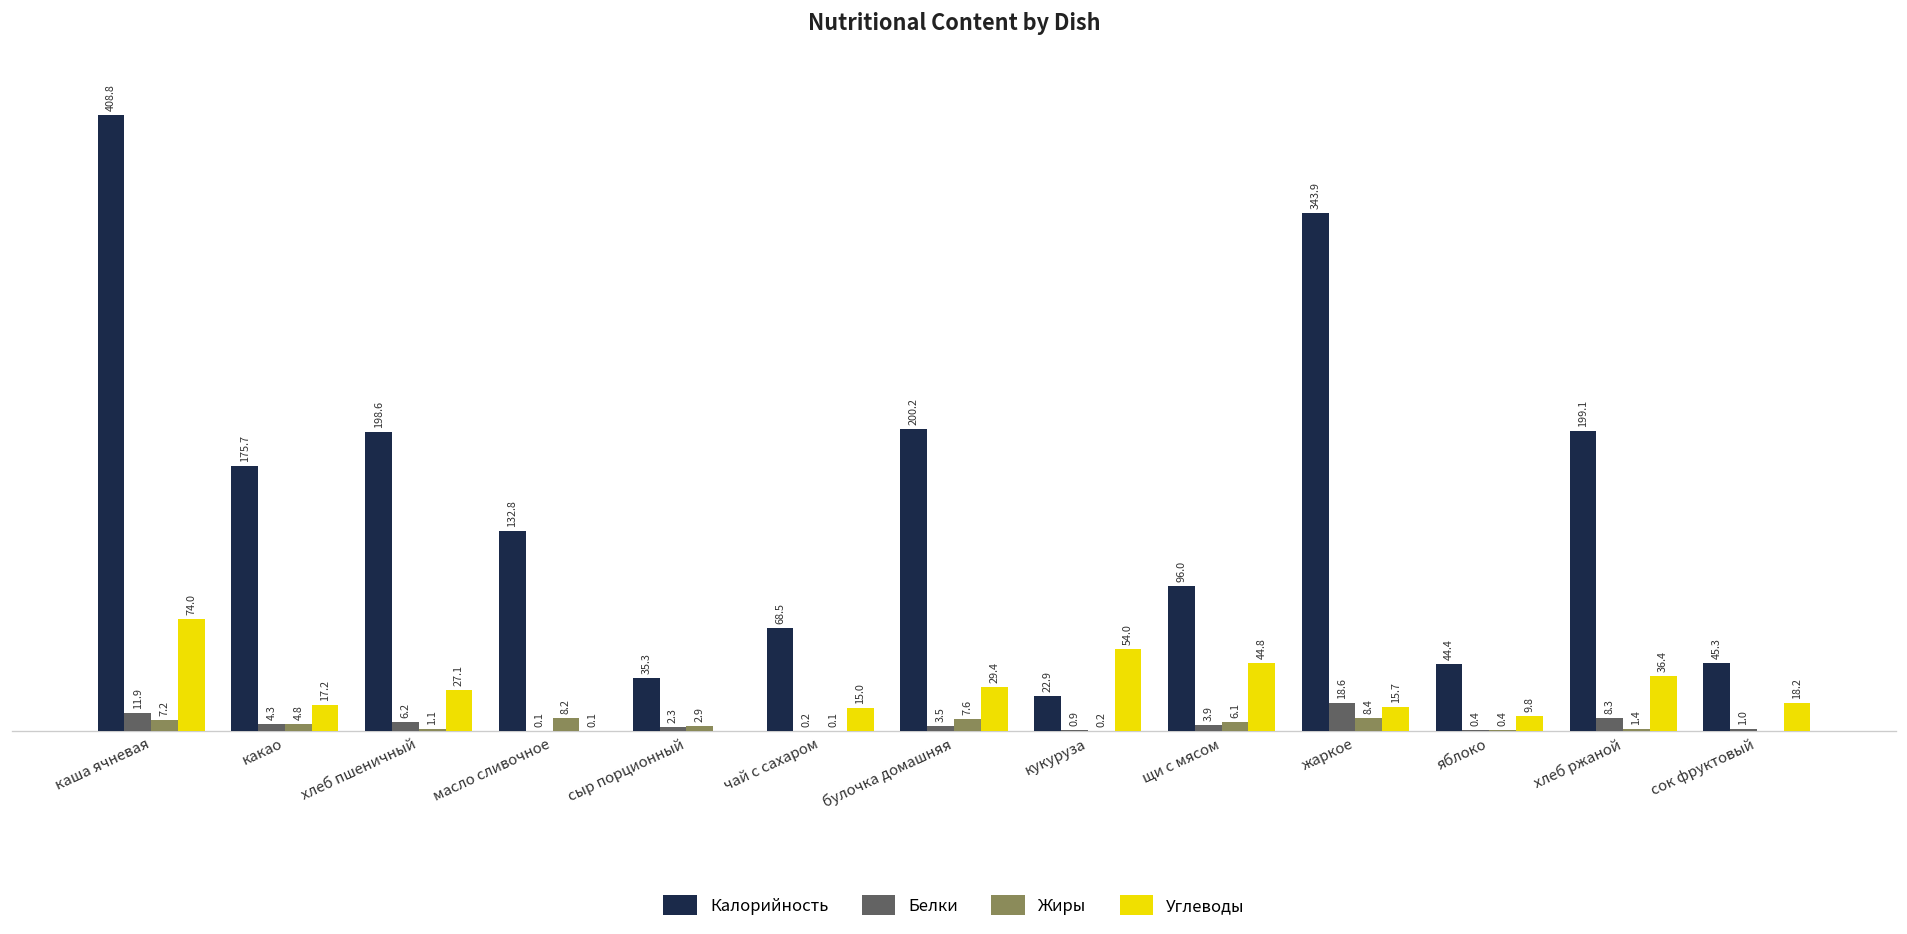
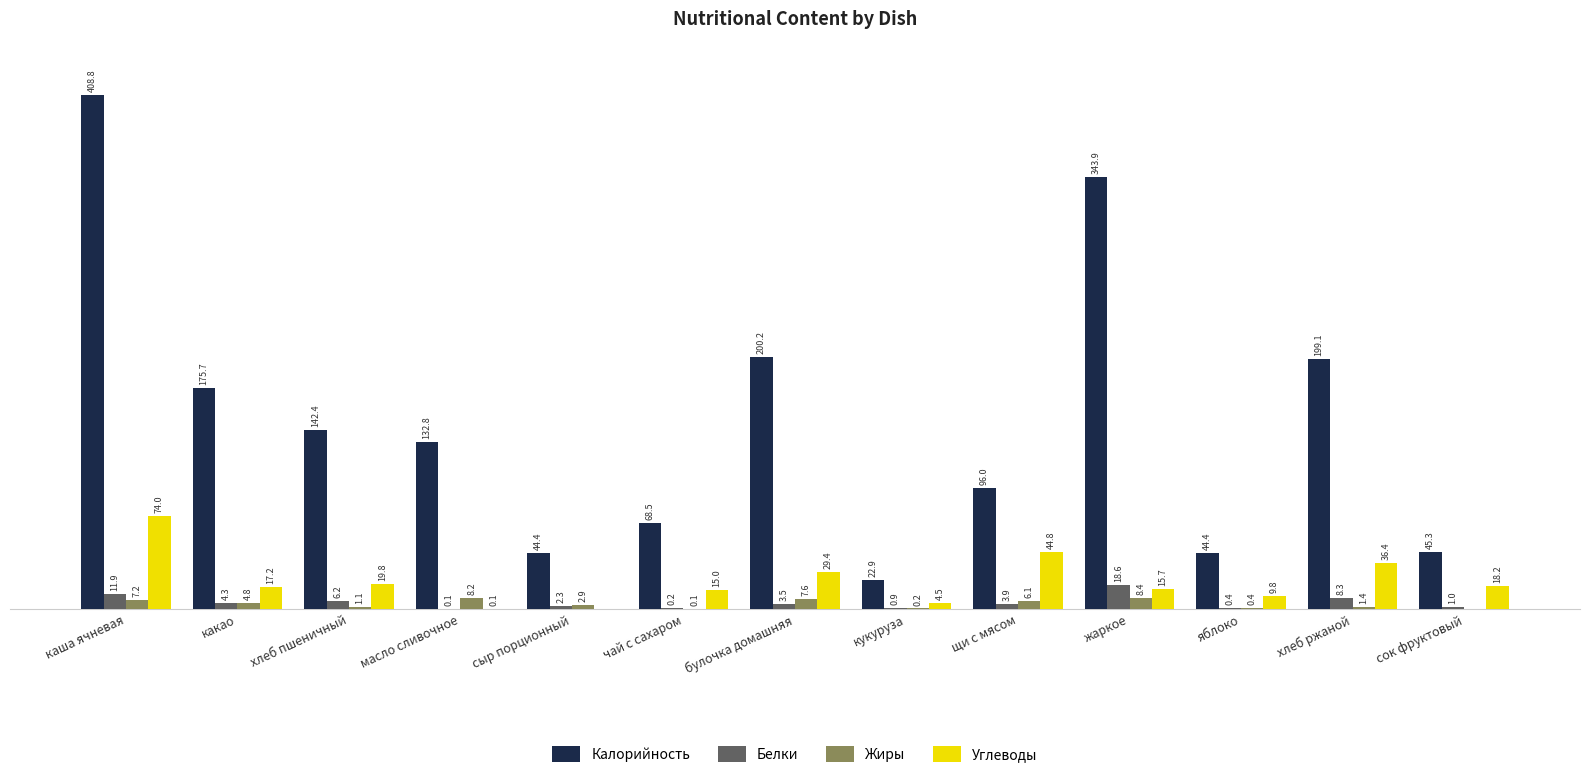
  {
    "Калорийность": {
      "каша ячневая": 408.8,
      "какао": 175.7,
-     "хлеб пшеничный": 198.6,
+     "хлеб пшеничный": 142.4,
      "масло сливочное": 132.8,
-     "сыр порционный": 35.3,
+     "сыр порционный": 44.4,
      "чай с сахаром": 68.5,
      "булочка домашняя": 200.2,
      "кукуруза": 22.9,
      "щи с мясом": 96.0,
      "жаркое": 343.9,
      "яблоко": 44.4,
      "хлеб ржаной": 199.1,
      "сок фруктовый": 45.3
    },
    "Углеводы": {
      "каша ячневая": 74.0,
      "какао": 17.2,
-     "хлеб пшеничный": 27.1,
+     "хлеб пшеничный": 19.8,
      "масло сливочное": 0.1,
      "чай с сахаром": 15.0,
      "булочка домашняя": 29.4,
-     "кукуруза": 54.0,
+     "кукуруза": 4.5,
      "щи с мясом": 44.8,
      "жаркое": 15.7,
      "яблоко": 9.8,
      "хлеб ржаной": 36.4,
      "сок фруктовый": 18.2
    }
  }
